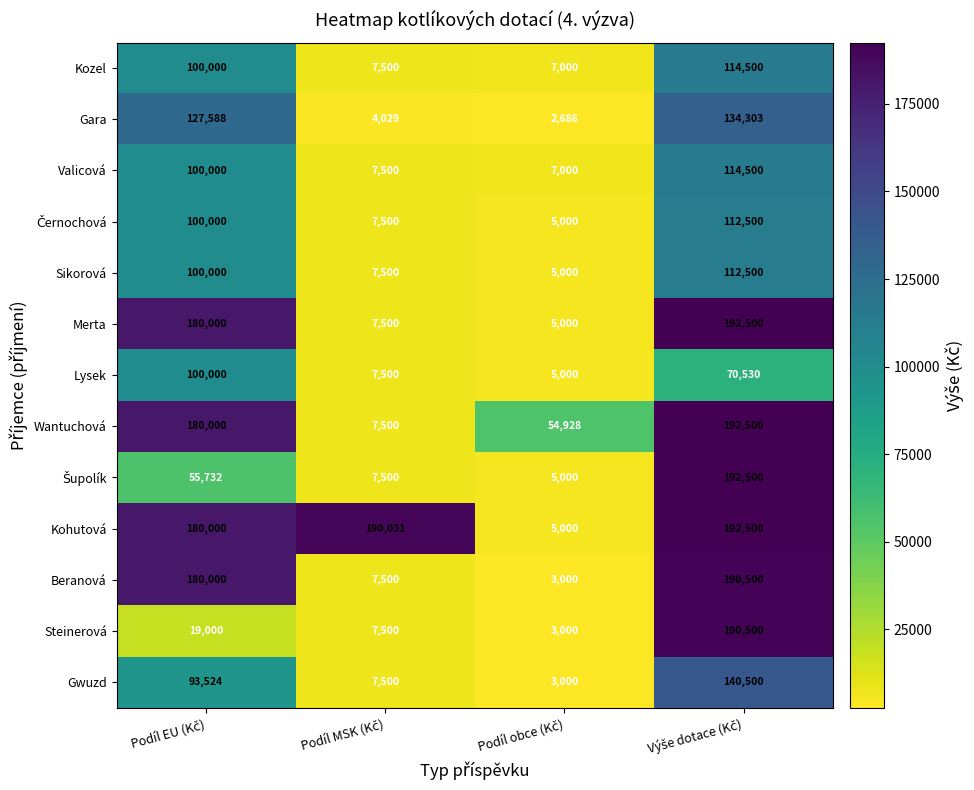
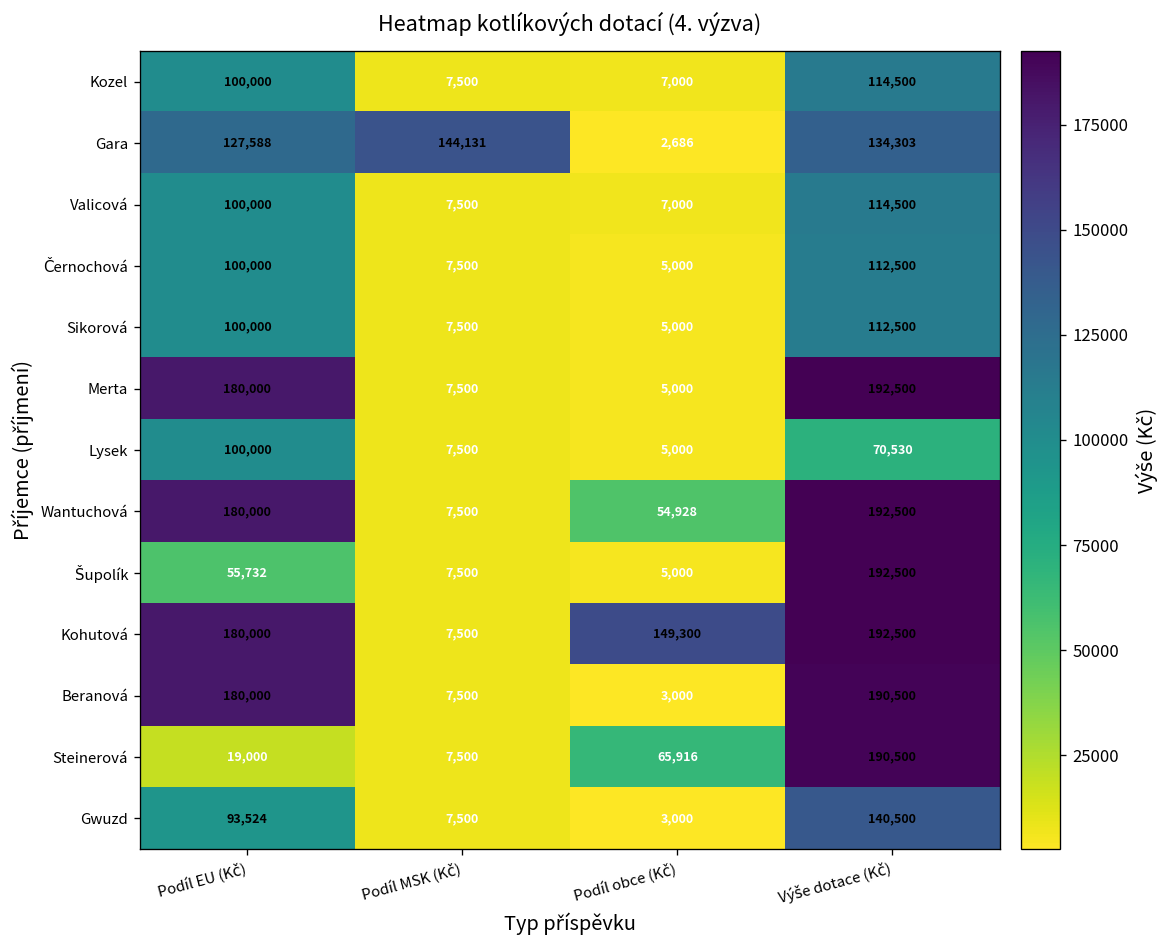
  {
    "Kozel": {
      "Podíl EU (Kč)": "100,000",
      "Podíl MSK (Kč)": "7,500",
      "Podíl obce (Kč)": "7,000",
      "Výše dotace (Kč)": "114,500"
    },
    "Gara": {
      "Podíl EU (Kč)": "127,588",
-     "Podíl MSK (Kč)": "4,029",
+     "Podíl MSK (Kč)": "144,131",
      "Podíl obce (Kč)": "2,686",
      "Výše dotace (Kč)": "134,303"
    },
    "Valicová": {
      "Podíl EU (Kč)": "100,000",
      "Podíl MSK (Kč)": "7,500",
      "Podíl obce (Kč)": "7,000",
      "Výše dotace (Kč)": "114,500"
    },
    "Černochová": {
      "Podíl EU (Kč)": "100,000",
      "Podíl MSK (Kč)": "7,500",
      "Podíl obce (Kč)": "5,000",
      "Výše dotace (Kč)": "112,500"
    },
    "Sikorová": {
      "Podíl EU (Kč)": "100,000",
      "Podíl MSK (Kč)": "7,500",
      "Podíl obce (Kč)": "5,000",
      "Výše dotace (Kč)": "112,500"
    },
    "Merta": {
      "Podíl EU (Kč)": "180,000",
      "Podíl MSK (Kč)": "7,500",
      "Podíl obce (Kč)": "5,000",
      "Výše dotace (Kč)": "192,500"
    },
    "Lysek": {
      "Podíl EU (Kč)": "100,000",
      "Podíl MSK (Kč)": "7,500",
      "Podíl obce (Kč)": "5,000",
      "Výše dotace (Kč)": "70,530"
    },
    "Wantuchová": {
      "Podíl EU (Kč)": "180,000",
      "Podíl MSK (Kč)": "7,500",
      "Podíl obce (Kč)": "54,928",
      "Výše dotace (Kč)": "192,500"
    },
    "Šupolík": {
      "Podíl EU (Kč)": "55,732",
      "Podíl MSK (Kč)": "7,500",
      "Podíl obce (Kč)": "5,000",
      "Výše dotace (Kč)": "192,500"
    },
    "Kohutová": {
      "Podíl EU (Kč)": "180,000",
-     "Podíl MSK (Kč)": "190,031",
-     "Podíl obce (Kč)": "5,000",
+     "Podíl MSK (Kč)": "7,500",
+     "Podíl obce (Kč)": "149,300",
      "Výše dotace (Kč)": "192,500"
    },
    "Beranová": {
      "Podíl EU (Kč)": "180,000",
      "Podíl MSK (Kč)": "7,500",
      "Podíl obce (Kč)": "3,000",
      "Výše dotace (Kč)": "190,500"
    },
    "Steinerová": {
      "Podíl EU (Kč)": "19,000",
      "Podíl MSK (Kč)": "7,500",
-     "Podíl obce (Kč)": "3,000",
+     "Podíl obce (Kč)": "65,916",
      "Výše dotace (Kč)": "190,500"
    },
    "Gwuzd": {
      "Podíl EU (Kč)": "93,524",
      "Podíl MSK (Kč)": "7,500",
      "Podíl obce (Kč)": "3,000",
      "Výše dotace (Kč)": "140,500"
    }
  }
